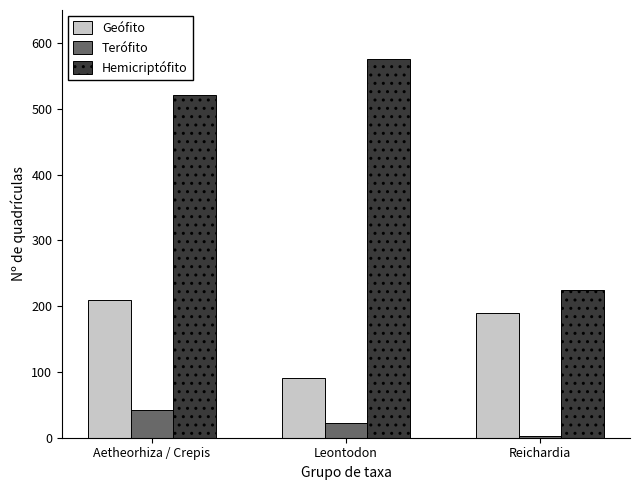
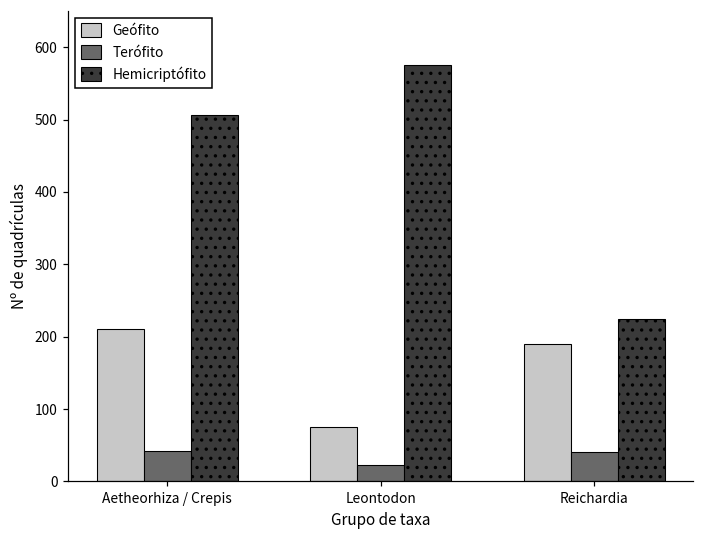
  {
    "Geófito": {
      "Aetheorhiza / Crepis": 210,
-     "Leontodon": 90,
+     "Leontodon": 80,
      "Reichardia": 190
    },
    "Terófito": {
      "Aetheorhiza / Crepis": 40,
      "Leontodon": 20,
-     "Reichardia": 0
+     "Reichardia": 40
    },
    "Hemicriptófito": {
-     "Aetheorhiza / Crepis": 520,
+     "Aetheorhiza / Crepis": 510,
      "Leontodon": 580,
      "Reichardia": 220
    }
  }
